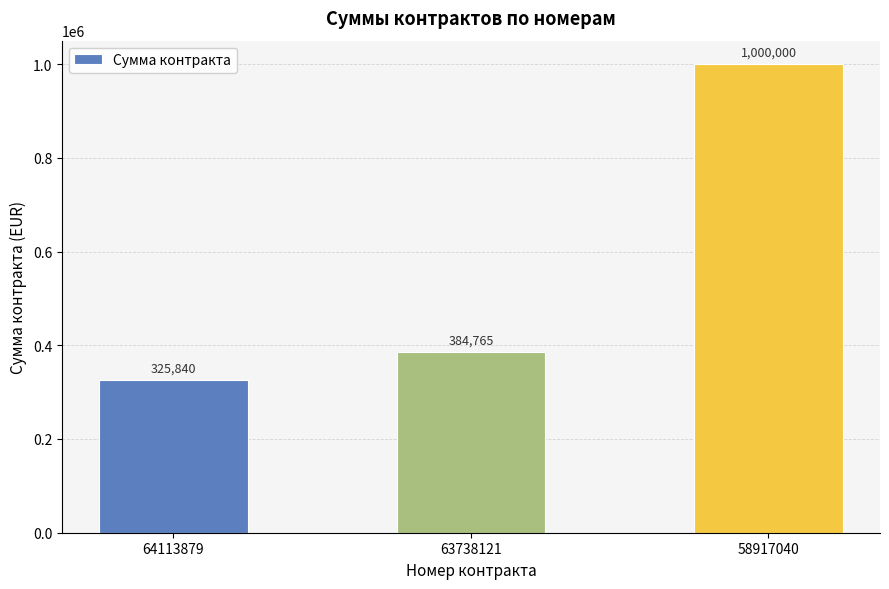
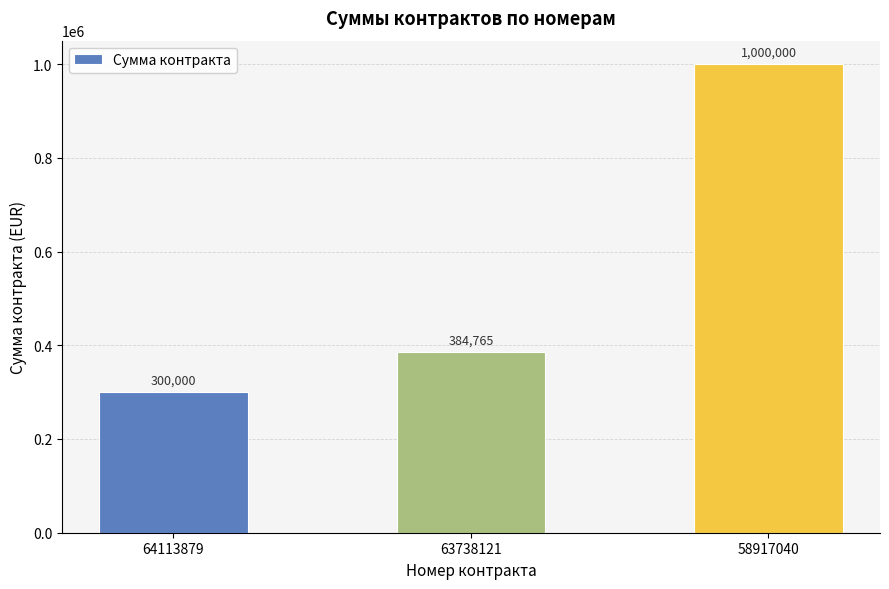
  {
-   "64113879": "325,840",
+   "64113879": "300,000",
    "63738121": "384,765",
    "58917040": "1,000,000"
  }
